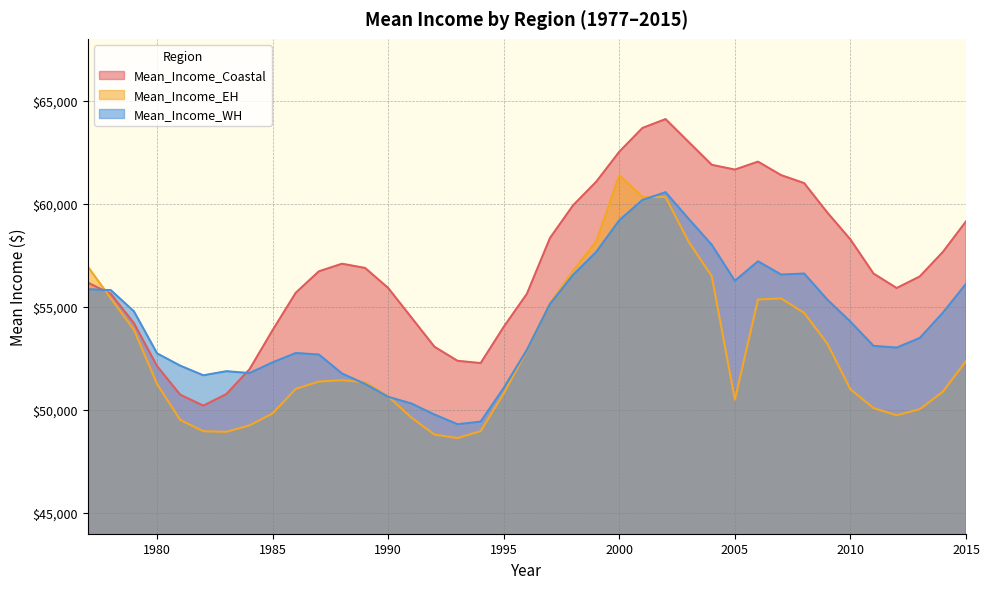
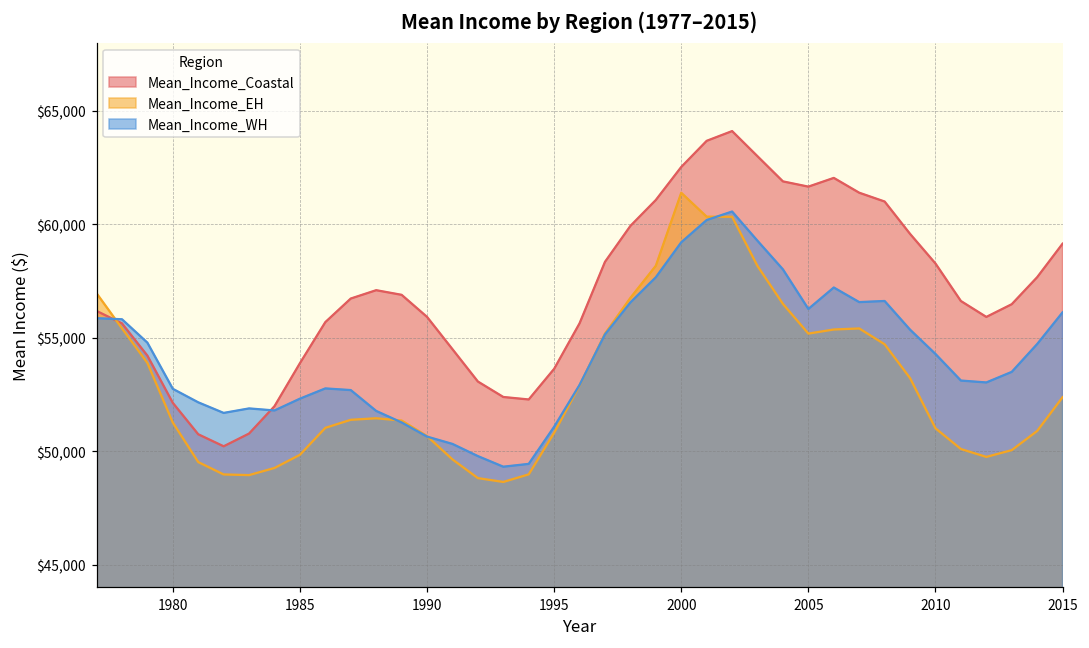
  {
    "Mean_Income_Coastal": {
      "1980": "$52,100",
      "1985": "$53,900",
      "1990": "$55,900",
-     "1995": "$54,000",
+     "1995": "$53,600",
      "2000": "$62,500",
      "2005": "$61,700",
      "2010": "$58,300",
      "2015": "$59,100"
    },
    "Mean_Income_EH": {
      "1980": "$51,300",
      "1985": "$49,800",
      "1995": "$50,800",
      "2000": "$61,400",
-     "2005": "$50,500",
+     "2005": "$55,200",
      "2010": "$51,000",
      "2015": "$52,400"
    },
    "Mean_Income_WH": {
      "1980": "$52,700",
      "1985": "$52,300",
      "1995": "$51,100",
      "2000": "$59,200",
      "2005": "$56,300",
      "2010": "$54,300",
      "2015": "$56,100"
    }
  }
